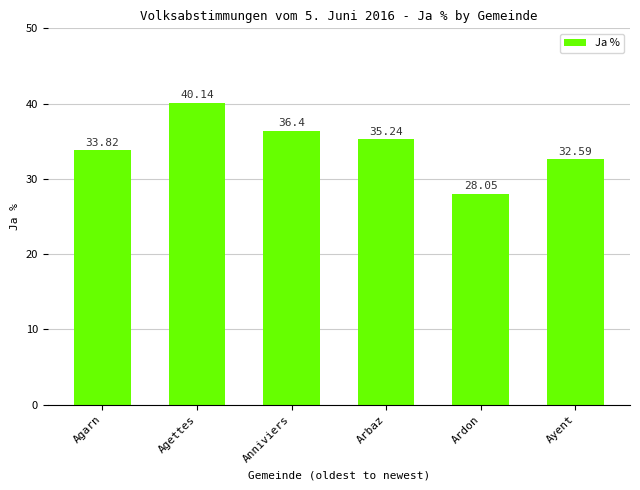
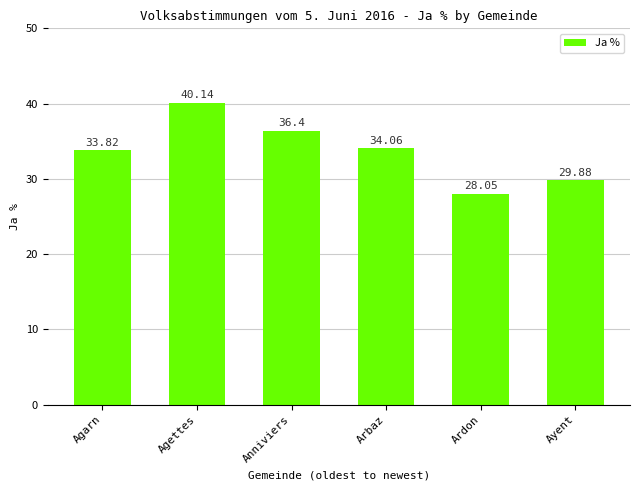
  {
    "Agarn": 33.82,
    "Agettes": 40.14,
    "Anniviers": 36.4,
-   "Arbaz": 35.24,
+   "Arbaz": 34.06,
    "Ardon": 28.05,
-   "Ayent": 32.59
+   "Ayent": 29.88
  }
